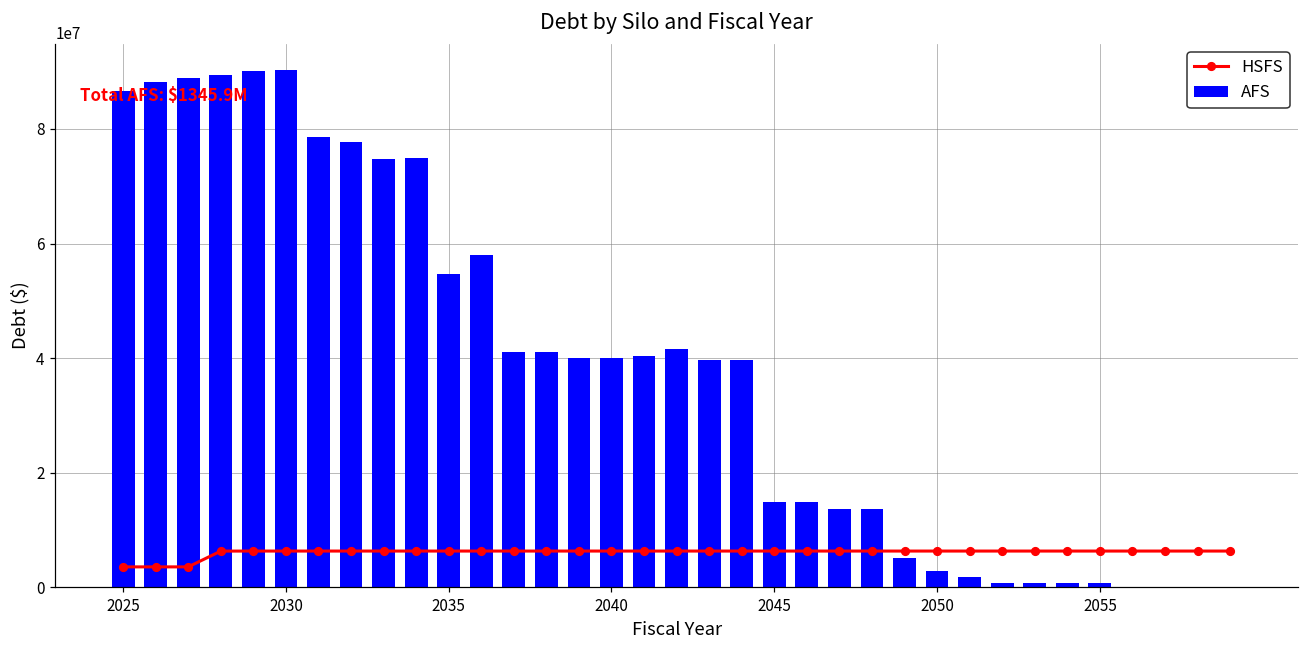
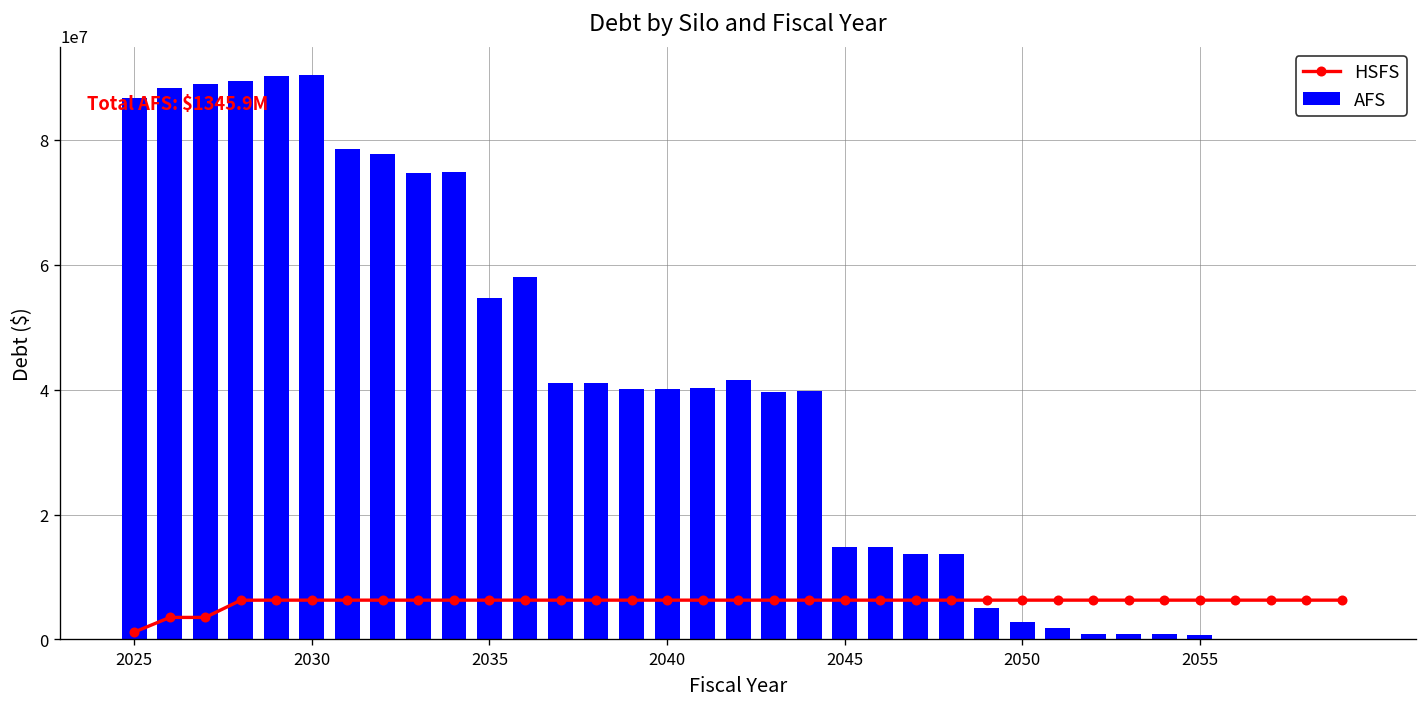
  {
    "HSFS": {
-     "2025": 4000000,
+     "2025": 1000000,
      "2030": 6000000,
      "2035": 6000000,
      "2040": 6000000,
      "2045": 6000000,
      "2050": 6000000,
      "2055": 6000000
    },
    "AFS": {
      "2025": 87000000,
      "2030": 90000000,
      "2035": 55000000,
      "2040": 40000000,
      "2045": 15000000,
      "2050": 3000000,
      "2055": 1000000
    }
  }
